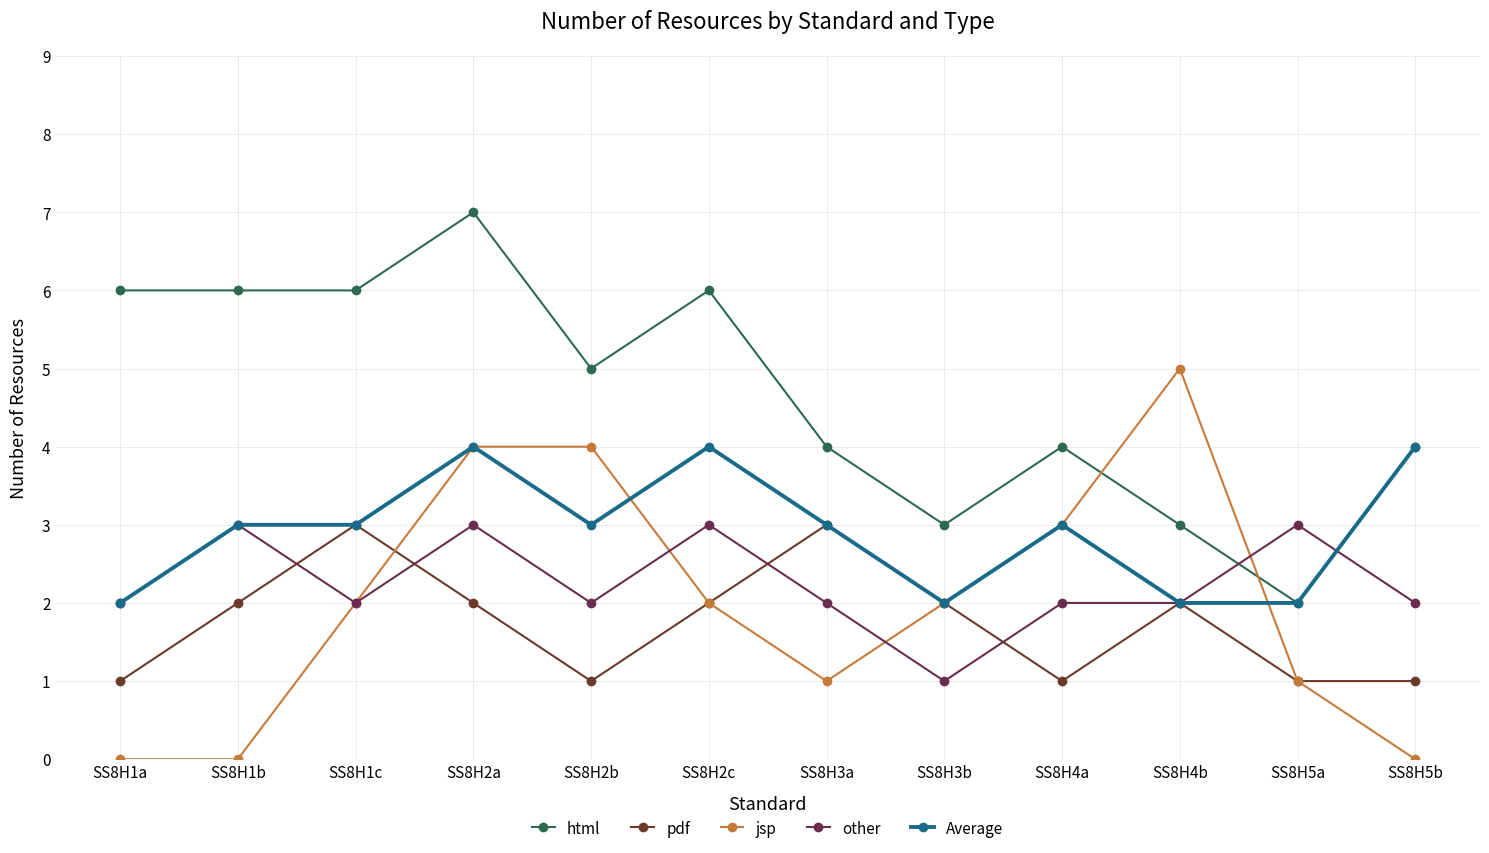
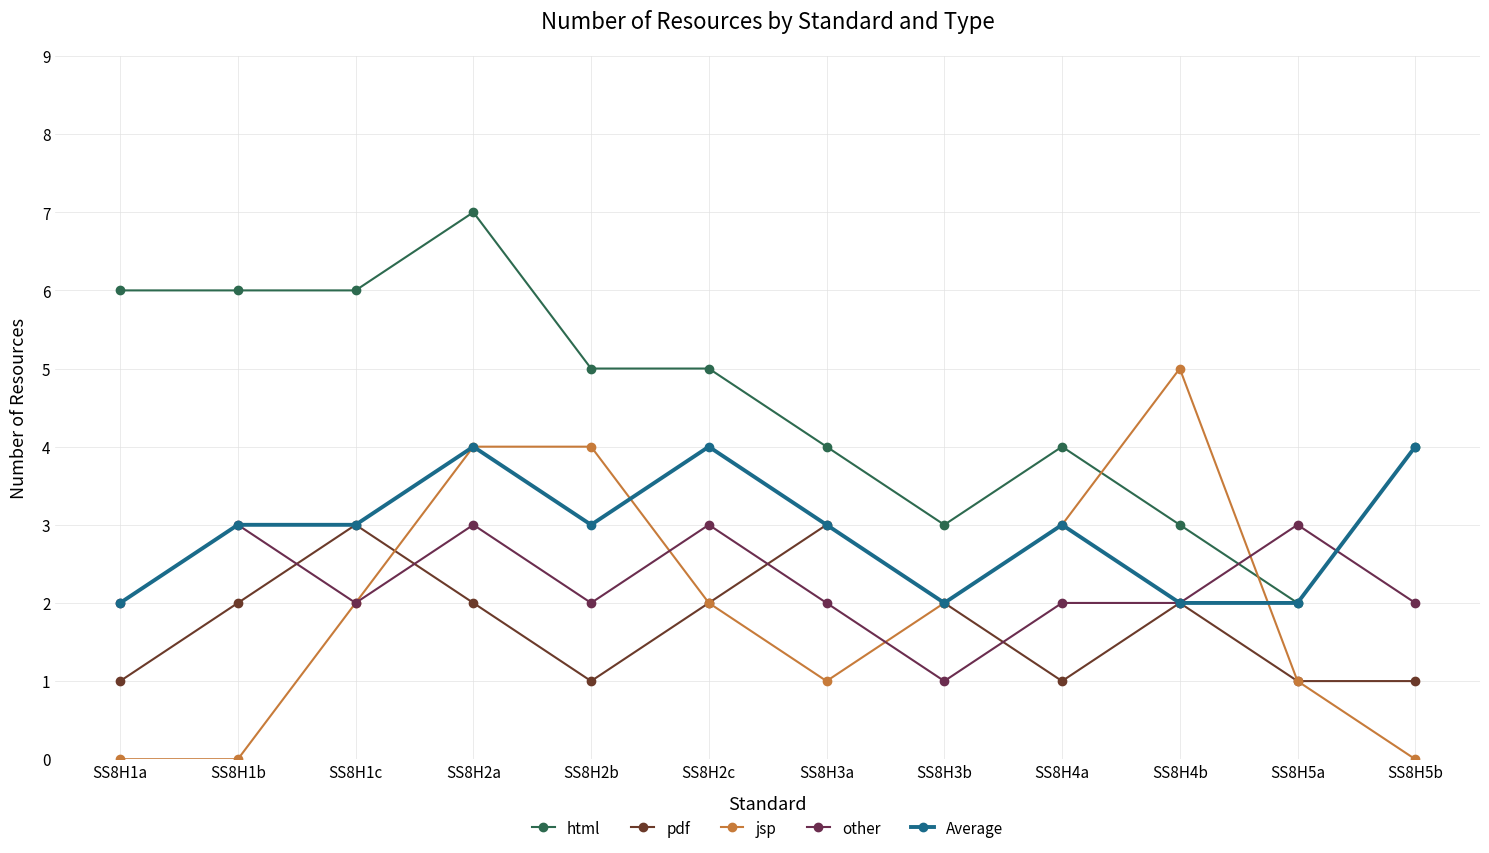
  {
    "html": {
      "SS8H1a": 6,
      "SS8H1b": 6,
      "SS8H1c": 6,
      "SS8H2a": 7,
      "SS8H2b": 5,
-     "SS8H2c": 6,
+     "SS8H2c": 5,
      "SS8H3a": 4,
      "SS8H3b": 3,
      "SS8H4a": 4,
      "SS8H4b": 3
    },
    "jsp": {
      "SS8H1a": 0,
      "SS8H1b": 0,
      "SS8H2b": 4,
      "SS8H3a": 1,
      "SS8H4b": 5,
      "SS8H5b": 0
    },
    "Average": {
      "SS8H2b": 3,
      "SS8H2c": 4
    }
  }
